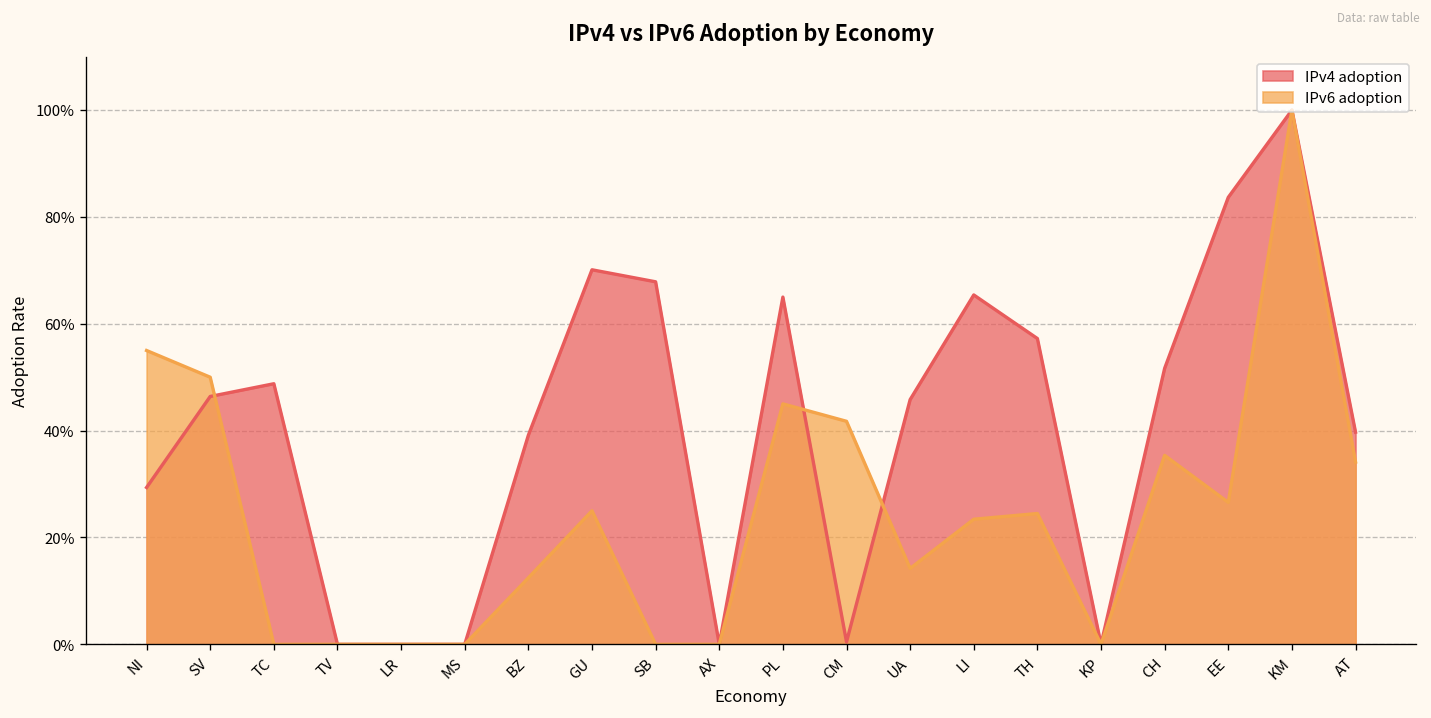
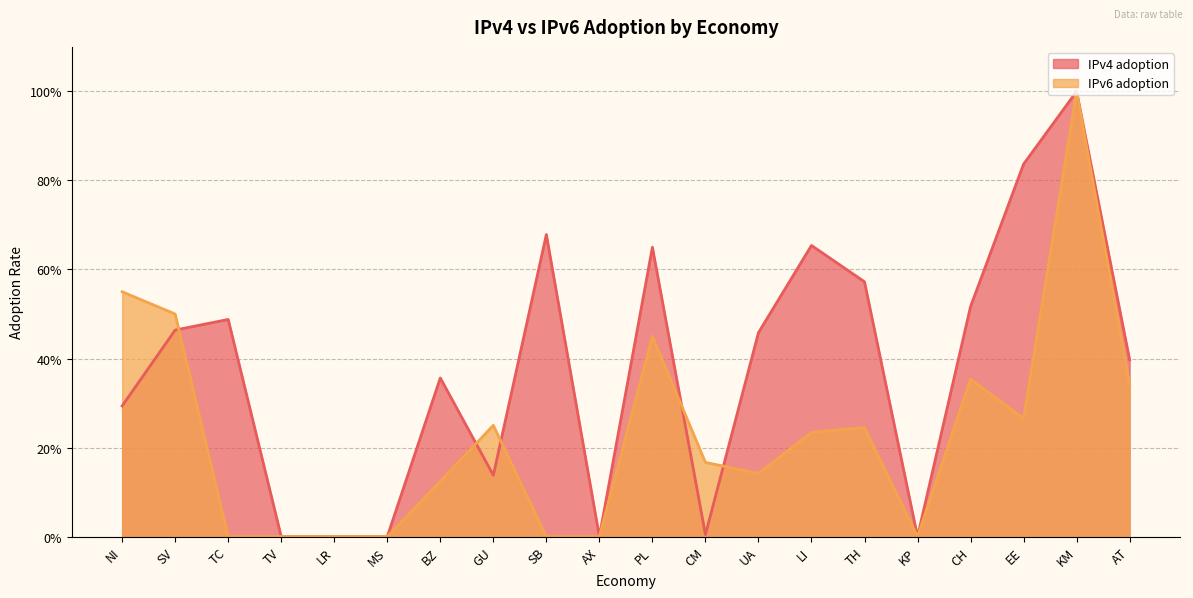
  {
    "IPv4 adoption": {
      "NI": "29%",
      "SV": "46%",
      "TC": "49%",
-     "BZ": "39%",
-     "GU": "70%",
+     "BZ": "36%",
+     "GU": "14%",
      "SB": "68%",
      "PL": "65%",
      "CM": "0%",
      "UA": "46%",
      "LI": "65%",
      "TH": "57%",
      "CH": "52%",
      "EE": "84%",
      "AT": "40%"
    },
    "IPv6 adoption": {
      "NI": "55%",
      "SV": "50%",
      "TC": "0%",
      "BZ": "12%",
      "GU": "25%",
      "SB": "0%",
      "PL": "45%",
-     "CM": "42%",
+     "CM": "17%",
      "UA": "14%",
      "LI": "23%",
      "TH": "24%",
      "CH": "35%",
      "EE": "27%",
      "AT": "34%"
    }
  }
